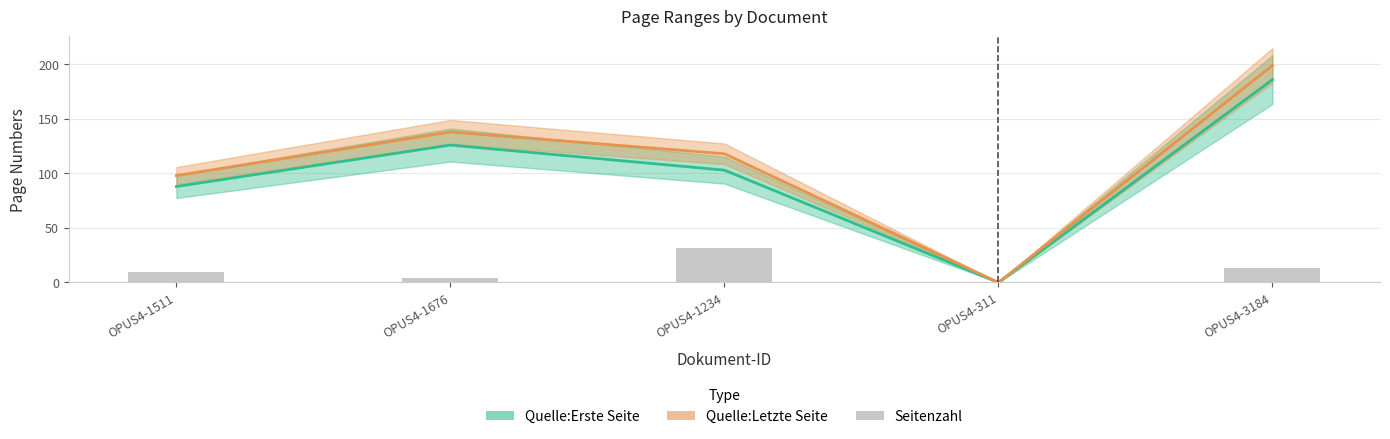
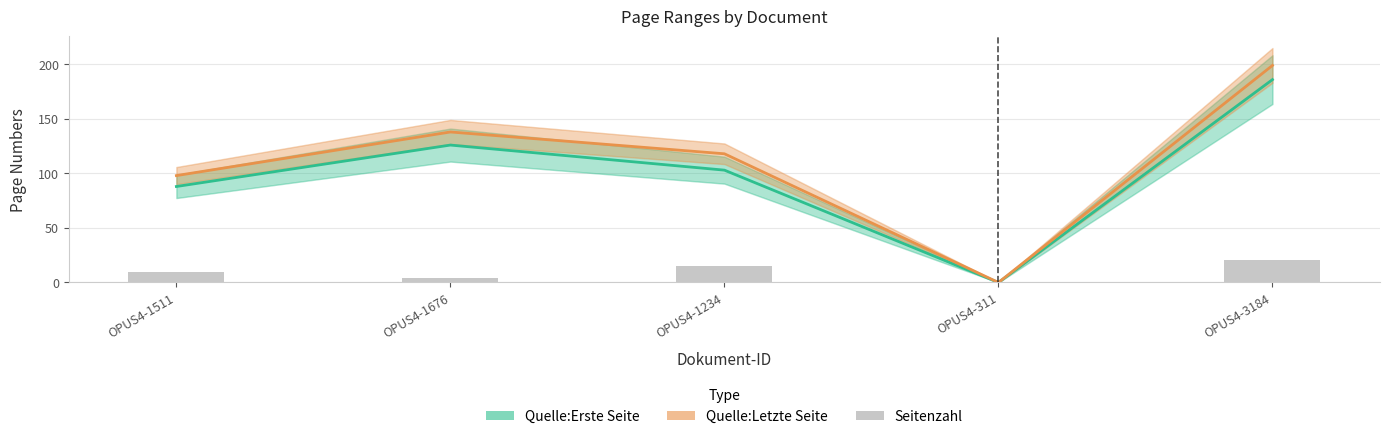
  {
    "Seitenzahl": {
      "OPUS4-1511": 10,
      "OPUS4-1676": 4,
-     "OPUS4-1234": 32,
+     "OPUS4-1234": 15,
      "OPUS4-311": 0,
-     "OPUS4-3184": 13
+     "OPUS4-3184": 21
    }
  }
